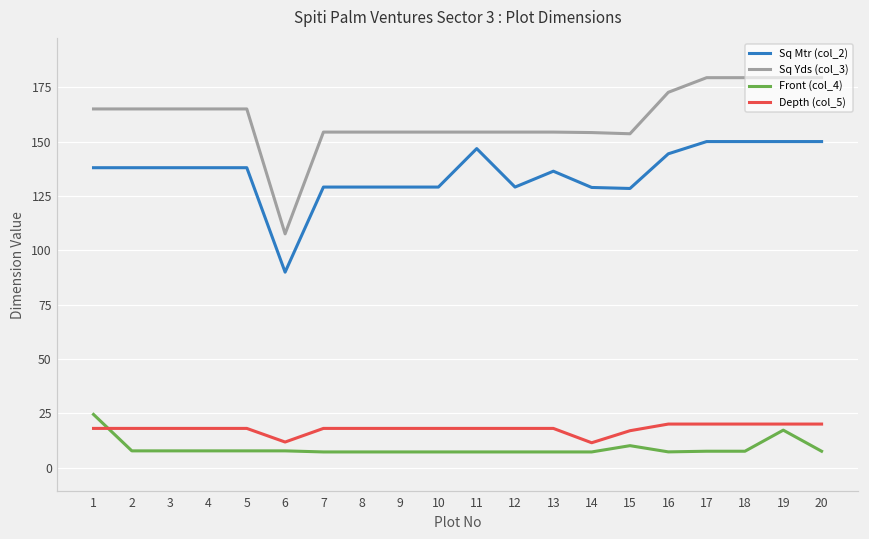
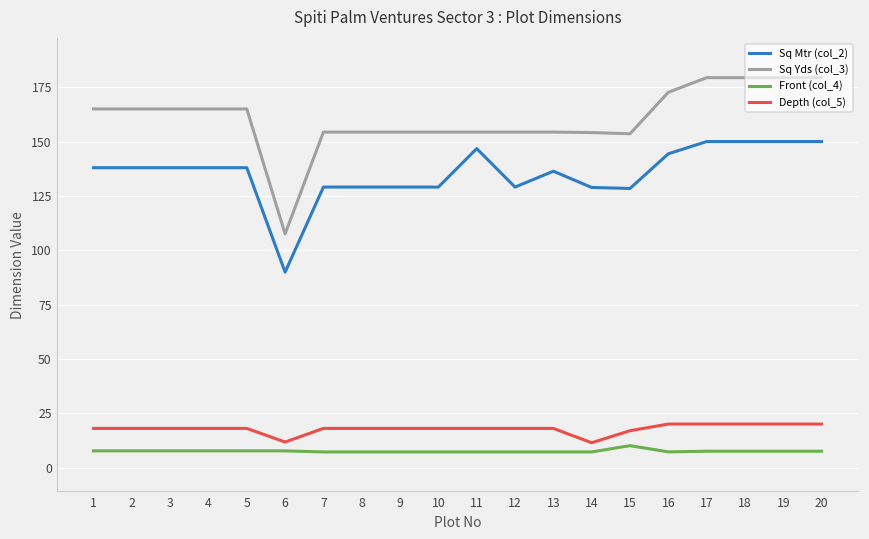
  {
    "Sq Mtr (col_2)": {
      "1": 138,
      "2": 138,
      "3": 138,
      "4": 138,
      "5": 138,
      "6": 90,
      "7": 129,
      "8": 129,
      "9": 129,
      "10": 129,
      "11": 147,
      "12": 129,
      "13": 136,
      "14": 129,
      "15": 128,
      "16": 144,
      "17": 150,
      "18": 150,
      "19": 150,
      "20": 150
    },
    "Sq Yds (col_3)": {
      "1": 165,
      "2": 165,
      "3": 165,
      "4": 165,
      "5": 165,
      "6": 108,
      "7": 154,
      "8": 154,
      "9": 154,
      "10": 154,
      "11": 154,
      "12": 154,
      "13": 154,
      "14": 154,
      "15": 154,
      "16": 173,
      "17": 179,
      "18": 179
    },
    "Front (col_4)": {
-     "1": 24,
+     "1": 8,
      "2": 8,
      "3": 8,
      "4": 8,
      "5": 8,
      "6": 8,
      "7": 7,
      "8": 7,
      "9": 7,
      "10": 7,
      "11": 7,
      "12": 7,
      "13": 7,
      "14": 7,
      "15": 10,
      "16": 7,
      "17": 8,
      "18": 8,
-     "19": 17,
+     "19": 8,
      "20": 8
    },
    "Depth (col_5)": {
      "1": 18,
      "2": 18,
      "3": 18,
      "4": 18,
      "5": 18,
      "6": 12,
      "7": 18,
      "8": 18,
      "9": 18,
      "10": 18,
      "11": 18,
      "12": 18,
      "13": 18,
      "14": 11,
      "15": 17,
      "16": 20,
      "17": 20,
      "18": 20,
      "19": 20,
      "20": 20
    }
  }
